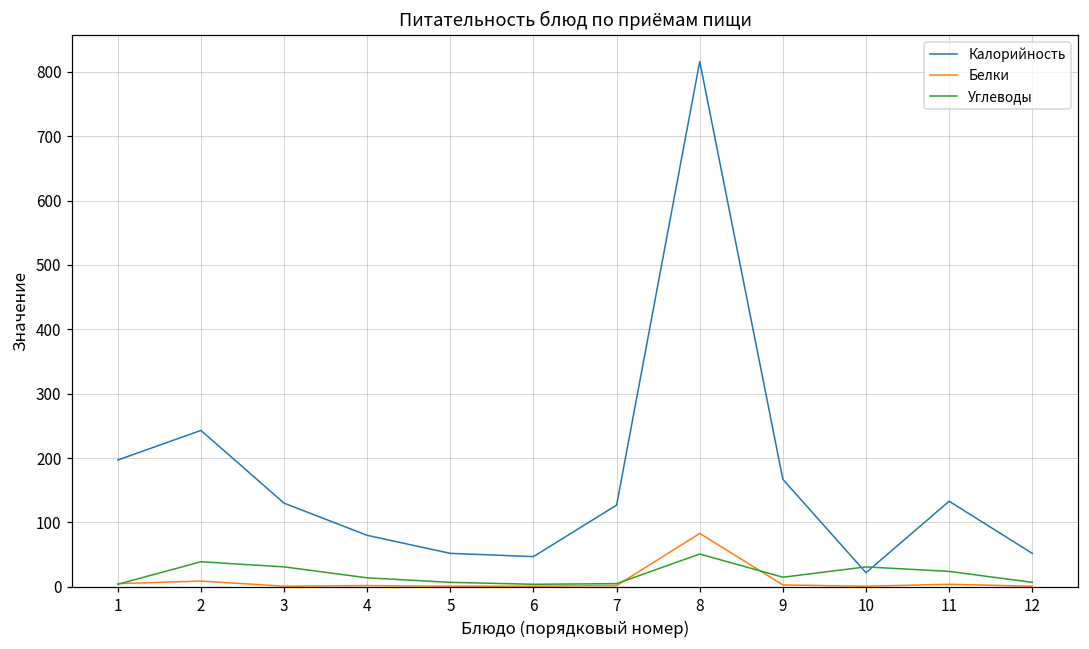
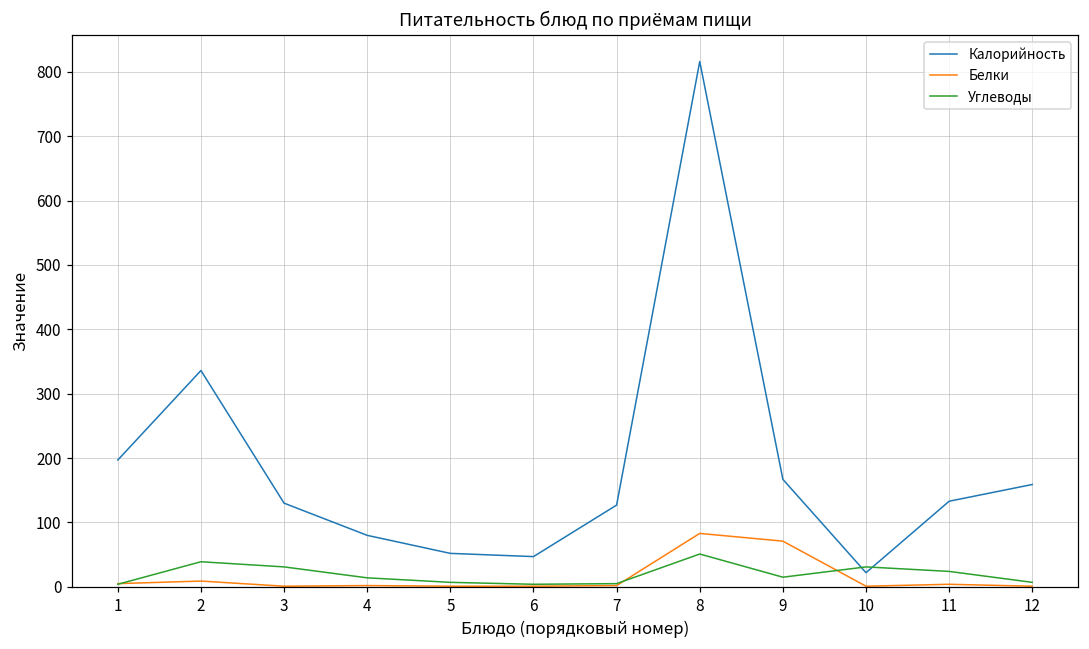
  {
    "Калорийность": {
      "1": 200,
-     "2": 240,
+     "2": 340,
      "3": 130,
      "4": 80,
      "5": 50,
      "6": 50,
      "7": 130,
      "8": 820,
      "9": 170,
      "10": 20,
      "11": 130,
-     "12": 50
+     "12": 160
    },
    "Белки": {
      "2": 10,
      "3": 0,
      "4": 0,
      "5": 0,
      "8": 80,
-     "9": 0,
+     "9": 70,
      "10": 0,
      "11": 0,
      "12": 0
    },
    "Углеводы": {
      "2": 40,
      "3": 30,
      "4": 10,
      "5": 10,
      "8": 50,
      "9": 20,
      "10": 30,
      "11": 20,
      "12": 10
    }
  }
